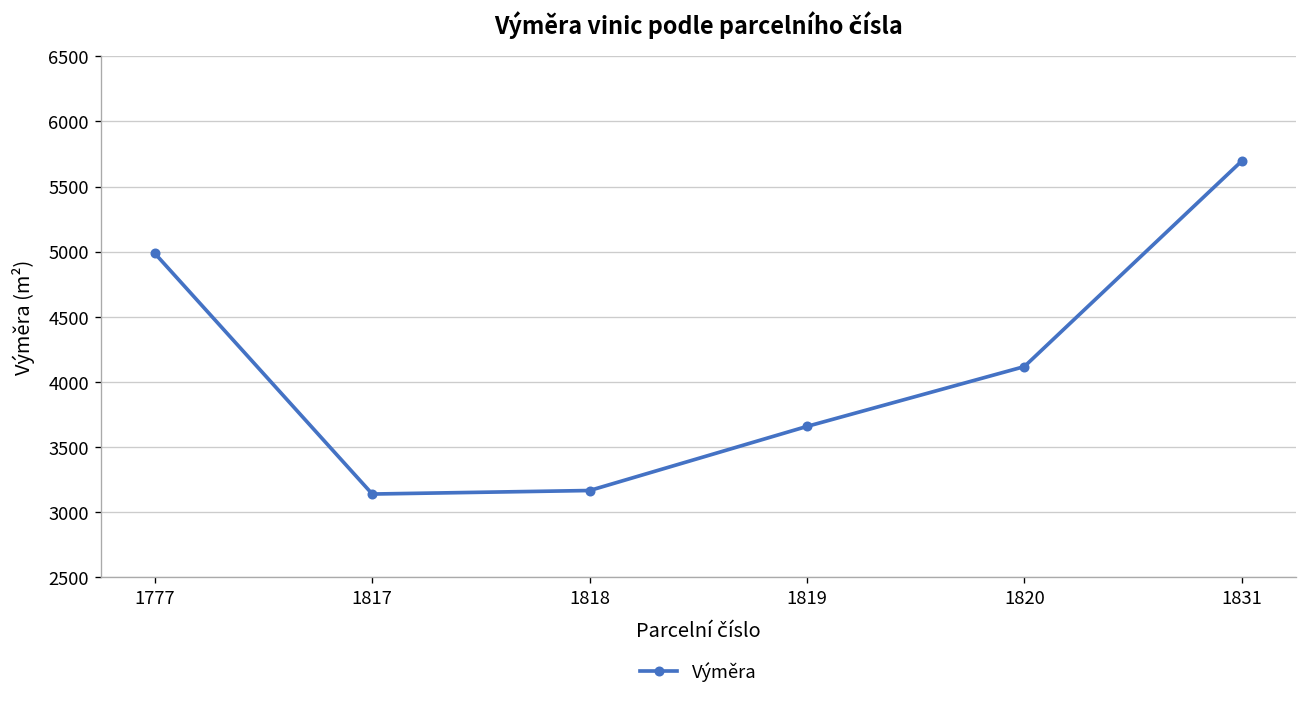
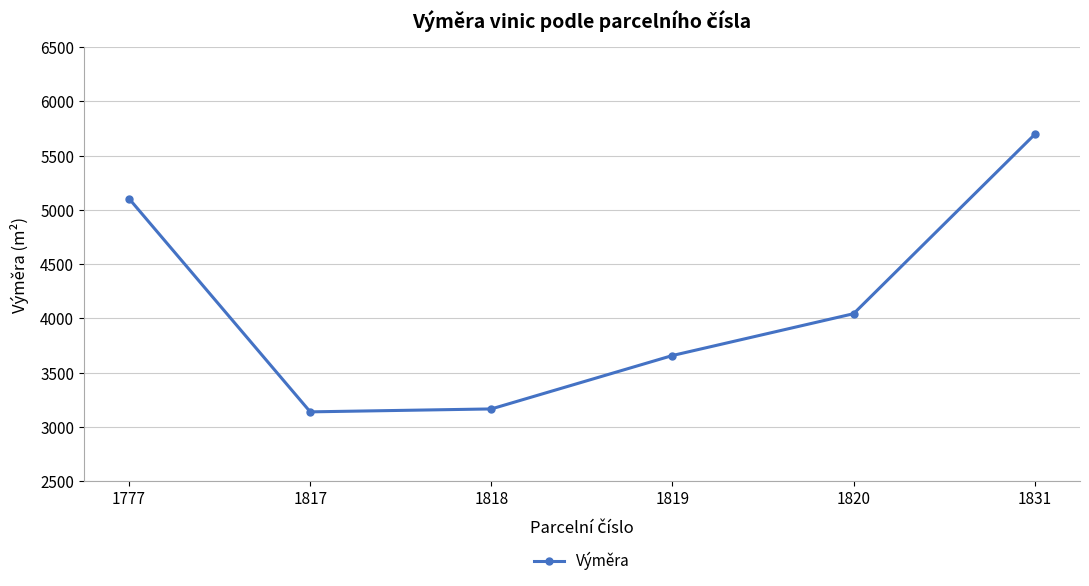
  {
-   "1777": 4990,
+   "1777": 5100,
    "1817": 3140,
    "1818": 3170,
    "1819": 3660,
-   "1820": 4120,
+   "1820": 4040,
    "1831": 5700
  }
